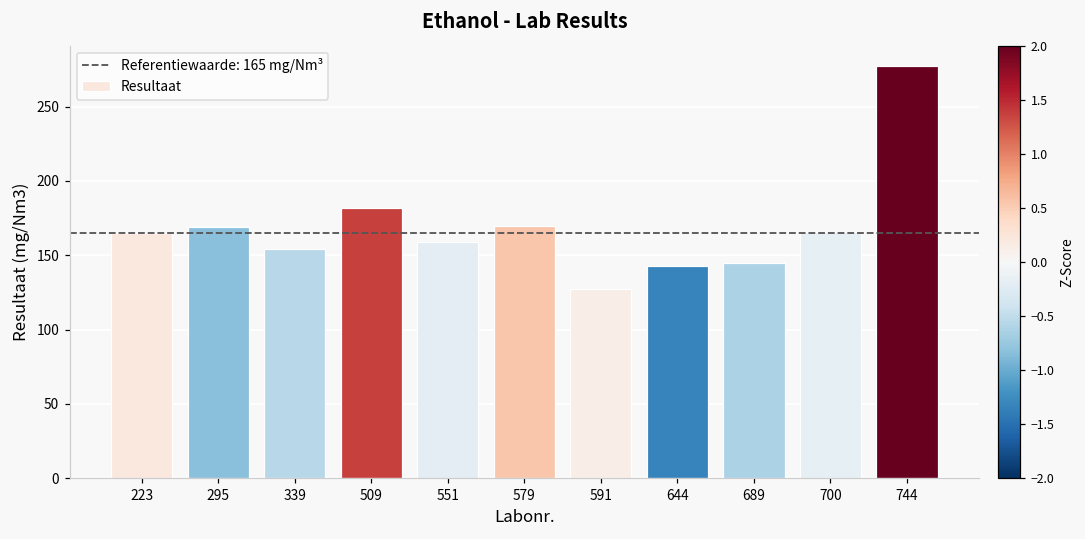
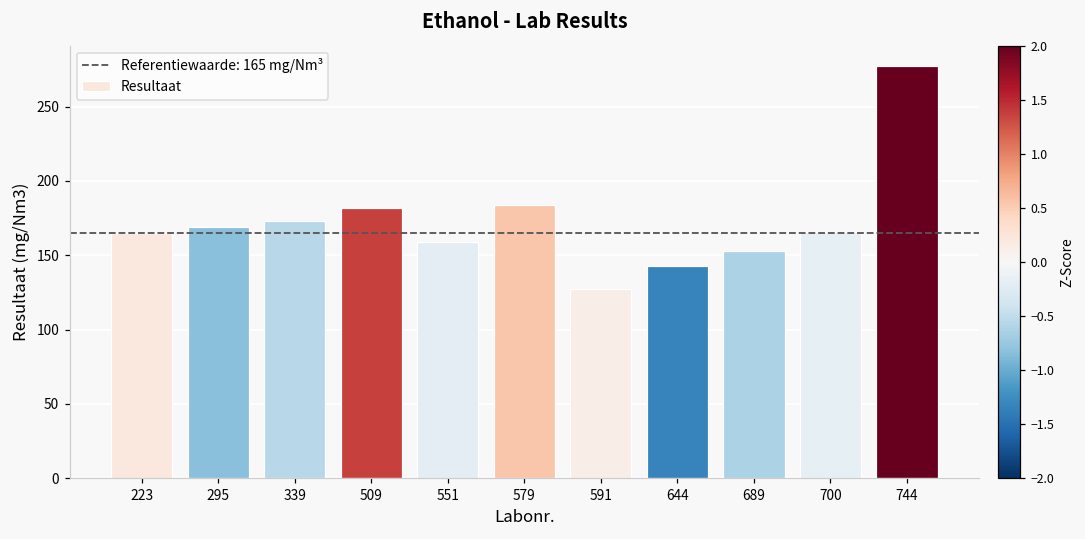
  {
    "223": 165,
    "295": 169,
-   "339": 154,
+   "339": 173,
    "509": 182,
    "551": 159,
-   "579": 170,
+   "579": 184,
    "591": 127,
    "644": 143,
-   "689": 145,
+   "689": 153,
    "700": 165,
    "744": 277
  }
